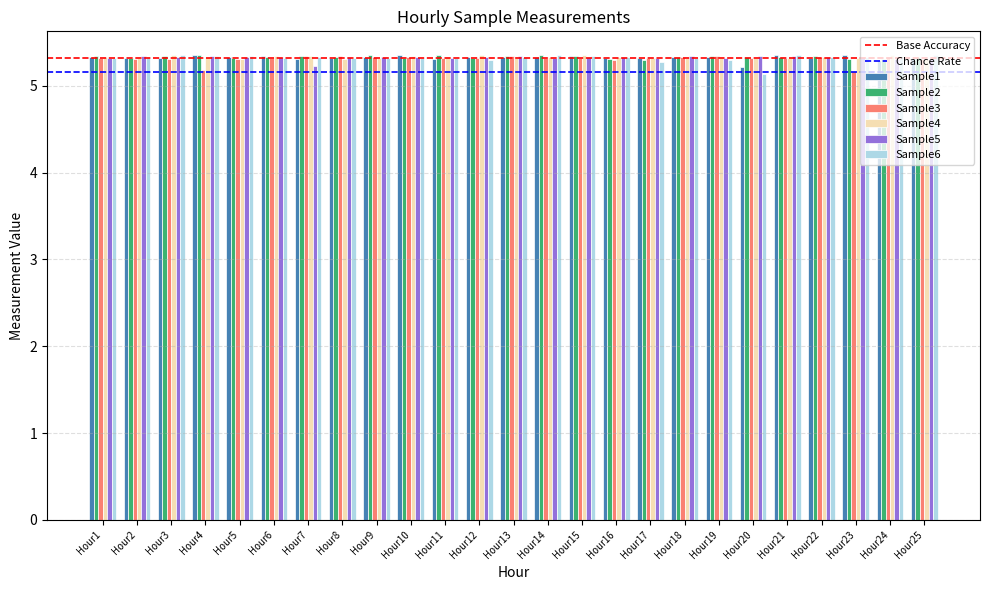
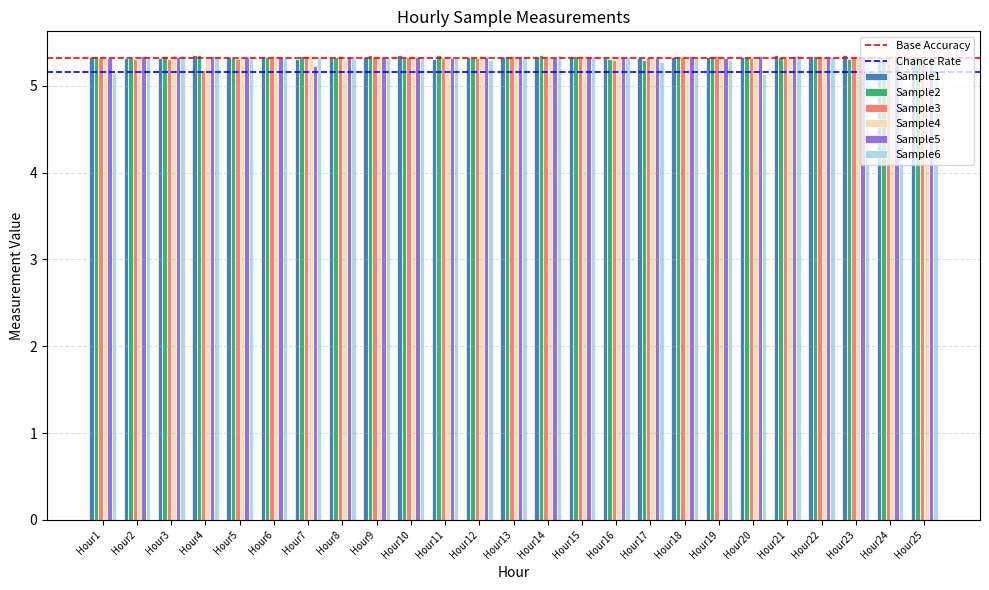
  {
    "Sample1": {
      "Hour1": 5.3,
      "Hour2": 5.3,
      "Hour3": 5.3,
      "Hour4": 5.4,
      "Hour5": 5.3,
      "Hour6": 5.3,
      "Hour7": 5.3,
      "Hour8": 5.3,
      "Hour9": 5.3,
      "Hour10": 5.4,
      "Hour11": 5.3,
      "Hour12": 5.3,
      "Hour13": 5.3,
      "Hour14": 5.3,
      "Hour15": 5.3,
      "Hour16": 5.3,
      "Hour17": 5.3,
      "Hour18": 5.3,
      "Hour19": 5.3,
-     "Hour20": 5.2,
+     "Hour20": 5.3,
      "Hour21": 5.4,
      "Hour22": 5.3,
      "Hour23": 5.4
    },
    "Sample2": {
      "Hour1": 5.3,
      "Hour2": 5.3,
      "Hour3": 5.3,
      "Hour4": 5.4,
      "Hour5": 5.3,
      "Hour6": 5.3,
      "Hour7": 5.3,
      "Hour8": 5.3,
      "Hour9": 5.4,
      "Hour10": 5.3,
      "Hour11": 5.4,
      "Hour12": 5.3,
      "Hour13": 5.3,
      "Hour14": 5.4,
      "Hour15": 5.3,
      "Hour16": 5.3,
      "Hour17": 5.3,
      "Hour18": 5.3,
      "Hour19": 5.4,
      "Hour20": 5.3,
      "Hour21": 5.3,
      "Hour22": 5.3,
      "Hour23": 5.3
    },
    "Sample3": {
      "Hour1": 5.3,
      "Hour2": 5.3,
      "Hour3": 5.3,
      "Hour4": 5.2,
      "Hour5": 5.3,
      "Hour6": 5.3,
      "Hour7": 5.3,
      "Hour8": 5.3,
      "Hour9": 5.3,
      "Hour10": 5.3,
      "Hour11": 5.3,
      "Hour12": 5.3,
      "Hour13": 5.3,
      "Hour14": 5.3,
      "Hour15": 5.3,
      "Hour16": 5.3,
      "Hour17": 5.3,
      "Hour18": 5.3,
      "Hour19": 5.3,
      "Hour20": 5.3,
      "Hour21": 5.3,
      "Hour22": 5.3,
-     "Hour23": 5.2
+     "Hour23": 5.3
    },
    "Sample4": {
      "Hour1": 5.3,
      "Hour2": 5.3,
      "Hour3": 5.4,
      "Hour4": 5.3,
      "Hour5": 5.3,
      "Hour6": 5.3,
      "Hour7": 5.3,
      "Hour8": 5.3,
      "Hour9": 5.3,
      "Hour10": 5.3,
      "Hour11": 5.3,
      "Hour12": 5.4,
      "Hour13": 5.3,
      "Hour14": 5.3,
      "Hour15": 5.4,
      "Hour16": 5.3,
      "Hour17": 5.3,
      "Hour18": 5.3,
      "Hour19": 5.3,
      "Hour20": 5.3,
      "Hour21": 5.3,
      "Hour22": 5.3,
      "Hour23": 5.3
    },
    "Sample5": {
      "Hour1": 5.3,
      "Hour2": 5.3,
      "Hour3": 5.3,
      "Hour4": 5.3,
      "Hour5": 5.3,
      "Hour6": 5.3,
      "Hour7": 5.2,
      "Hour8": 5.3,
      "Hour9": 5.3,
      "Hour10": 5.3,
      "Hour11": 5.3,
      "Hour12": 5.3,
      "Hour13": 5.3,
      "Hour14": 5.3,
      "Hour15": 5.3,
      "Hour16": 5.3,
      "Hour17": 5.3,
      "Hour18": 5.3,
      "Hour19": 5.3,
      "Hour20": 5.3,
      "Hour21": 5.3,
      "Hour22": 5.3
    },
    "Sample6": {
-     "Hour1": 5.3,
+     "Hour1": 5.1,
      "Hour2": 5.3,
      "Hour3": 5.4,
      "Hour4": 5.3,
      "Hour5": 5.3,
      "Hour6": 5.3,
      "Hour7": 5.3,
      "Hour8": 5.3,
      "Hour9": 5.3,
      "Hour10": 5.3,
      "Hour11": 5.3,
      "Hour12": 5.3,
      "Hour13": 5.3,
      "Hour14": 5.4,
      "Hour15": 5.3,
      "Hour16": 5.3,
      "Hour17": 5.3,
      "Hour18": 5.3,
      "Hour19": 5.3,
      "Hour20": 5.1,
      "Hour21": 5.4,
      "Hour22": 5.3
    }
  }
